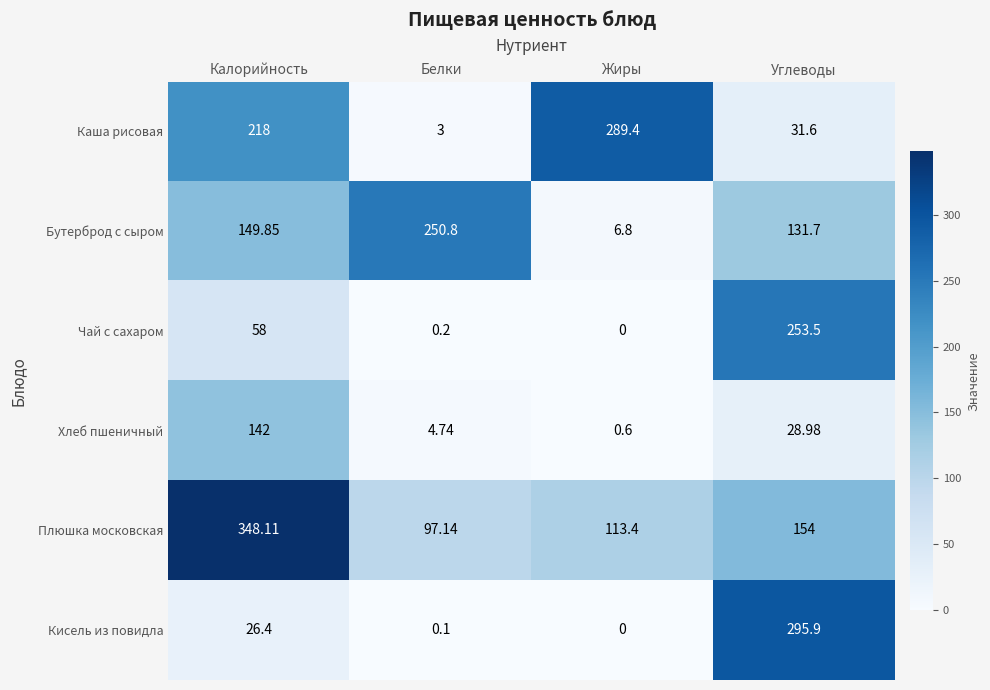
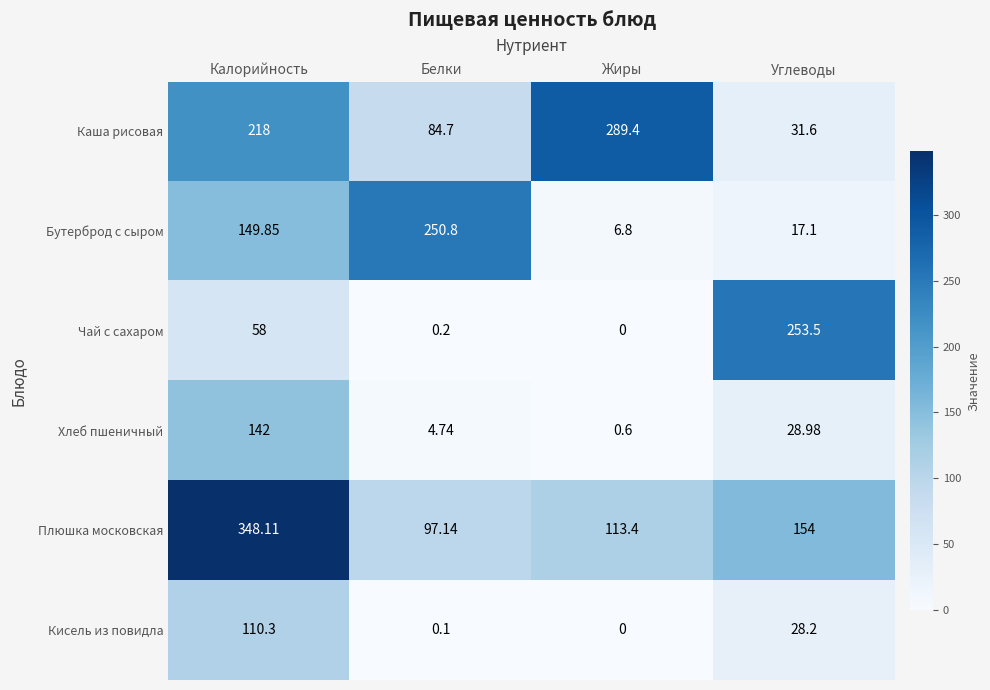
  {
    "Каша рисовая": {
      "Калорийность": 218,
-     "Белки": 3,
+     "Белки": 84.7,
      "Жиры": 289.4,
      "Углеводы": 31.6
    },
    "Бутерброд с сыром": {
      "Калорийность": 149.85,
      "Белки": 250.8,
      "Жиры": 6.8,
-     "Углеводы": 131.7
+     "Углеводы": 17.1
    },
    "Чай с сахаром": {
      "Калорийность": 58,
      "Белки": 0.2,
      "Жиры": 0,
      "Углеводы": 253.5
    },
    "Хлеб пшеничный": {
      "Калорийность": 142,
      "Белки": 4.74,
      "Жиры": 0.6,
      "Углеводы": 28.98
    },
    "Плюшка московская": {
      "Калорийность": 348.11,
      "Белки": 97.14,
      "Жиры": 113.4,
      "Углеводы": 154
    },
    "Кисель из повидла": {
-     "Калорийность": 26.4,
+     "Калорийность": 110.3,
      "Белки": 0.1,
      "Жиры": 0,
-     "Углеводы": 295.9
+     "Углеводы": 28.2
    }
  }
